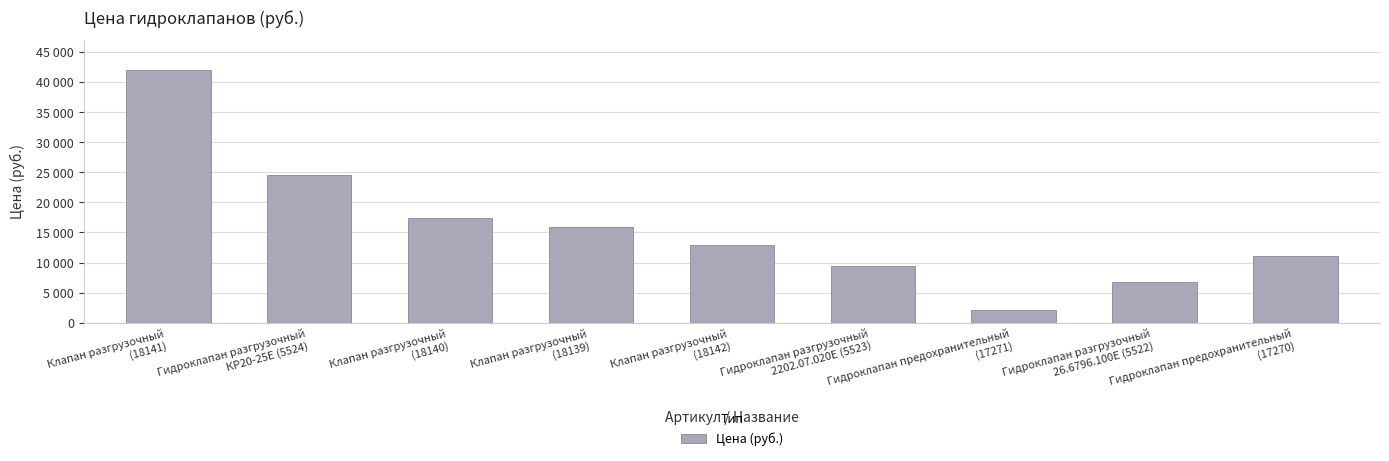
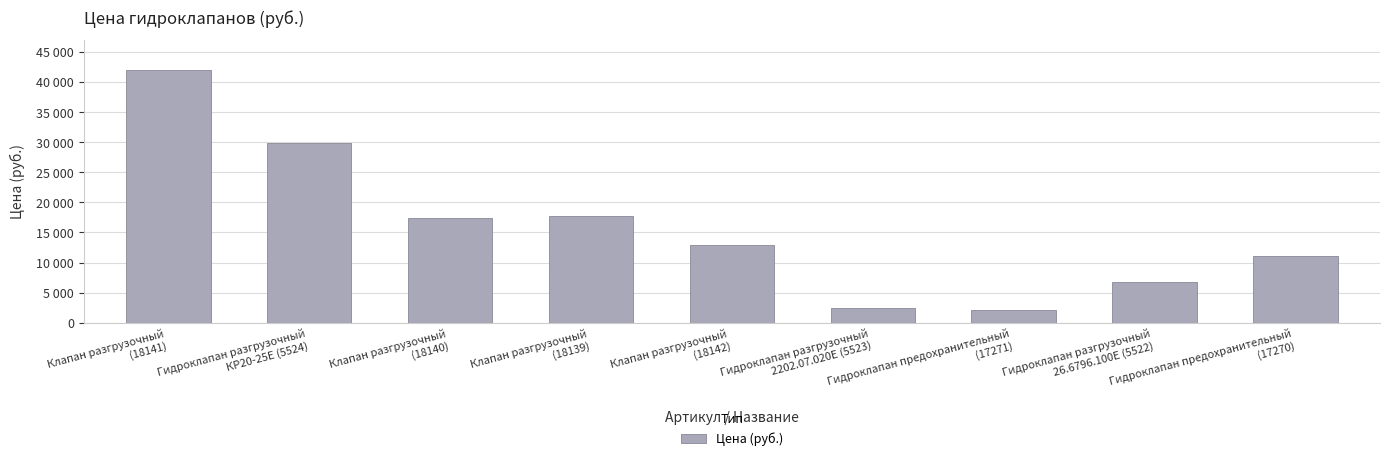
  {
    "Клапан разгрузочный (18141)": 42000,
-   "Гидроклапан разгрузочный КР20-25Е (5524)": 25000,
+   "Гидроклапан разгрузочный КР20-25Е (5524)": 30000,
    "Клапан разгрузочный (18140)": 17000,
-   "Клапан разгрузочный (18139)": 16000,
+   "Клапан разгрузочный (18139)": 18000,
    "Клапан разгрузочный (18142)": 13000,
-   "Гидроклапан разгрузочный 2202.07.020Е (5523)": 9000,
+   "Гидроклапан разгрузочный 2202.07.020Е (5523)": 2000,
    "Гидроклапан предохранительный (17271)": 2000,
    "Гидроклапан разгрузочный 26.6796.100Е (5522)": 7000,
    "Гидроклапан предохранительный (17270)": 11000
  }
